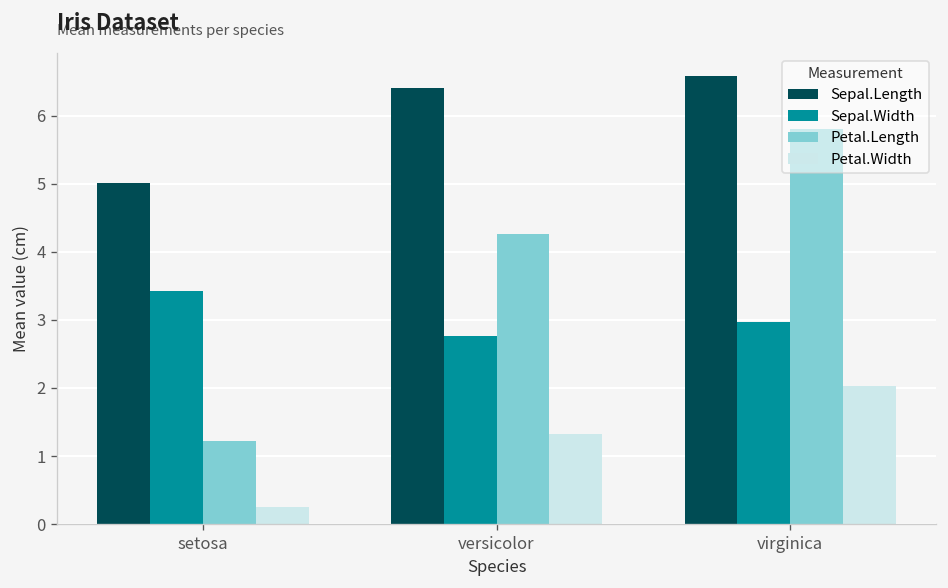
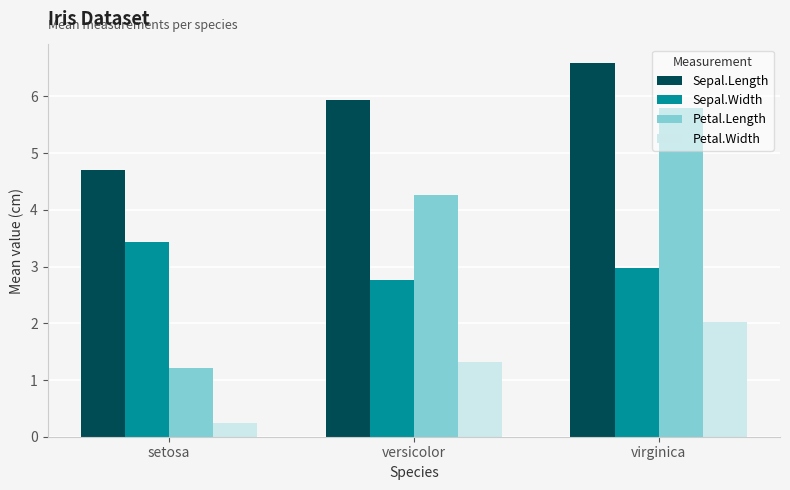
  {
    "Sepal.Length": {
-     "setosa": 5.0,
-     "versicolor": 6.4,
+     "setosa": 4.7,
+     "versicolor": 5.9,
      "virginica": 6.6
    },
    "Sepal.Width": {
      "setosa": 3.4,
      "versicolor": 2.8,
      "virginica": 3.0
    },
    "Petal.Length": {
      "setosa": 1.2,
      "versicolor": 4.3
    },
    "Petal.Width": {
      "setosa": 0.2,
      "versicolor": 1.3,
      "virginica": 2.0
    }
  }
